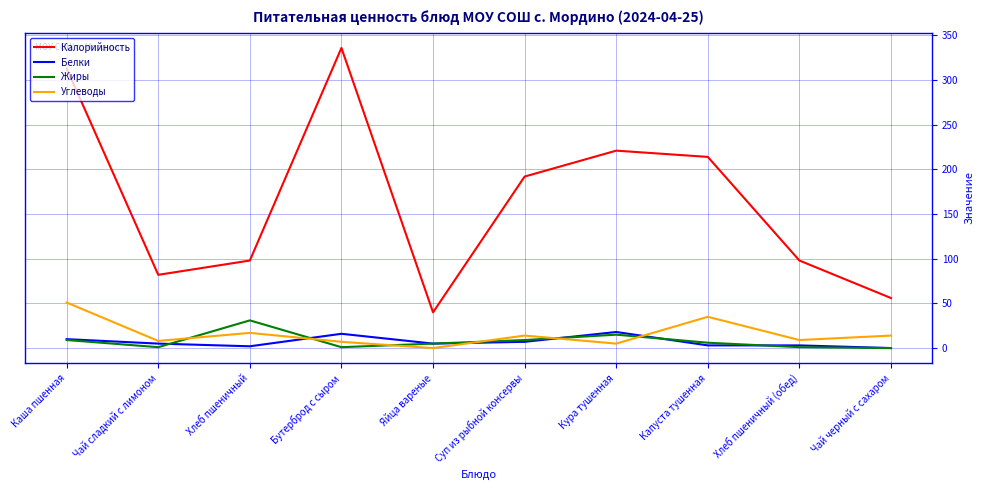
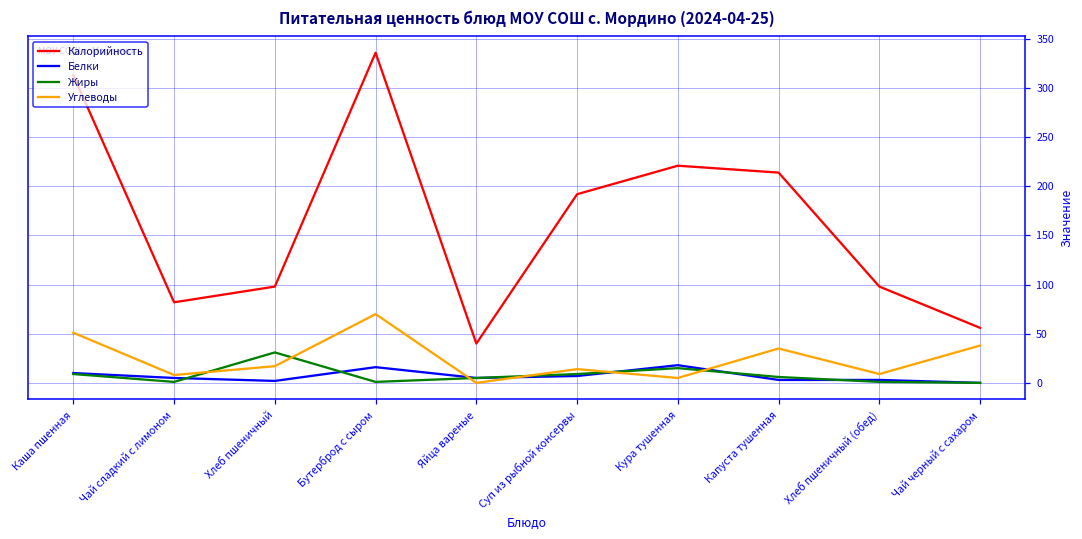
  {
    "Калорийность": {
      "Чай сладкий с лимоном": 80,
      "Хлеб пшеничный": 100,
      "Бутерброд с сыром": 340,
      "Яйца вареные": 40,
      "Суп из рыбной консервы": 190,
      "Кура тушенная": 220,
      "Капуста тушенная": 210,
      "Хлеб пшеничный (обед)": 100,
      "Чай черный с сахаром": 60
    },
    "Белки": {
      "Чай сладкий с лимоном": 10,
      "Хлеб пшеничный": 0,
      "Бутерброд с сыром": 20,
      "Кура тушенная": 20,
      "Капуста тушенная": 0
    },
    "Жиры": {
      "Чай сладкий с лимоном": 0,
      "Хлеб пшеничный": 30,
      "Бутерброд с сыром": 0,
      "Кура тушенная": 20,
      "Капуста тушенная": 10
    },
    "Углеводы": {
      "Каша пшенная": 50,
      "Чай сладкий с лимоном": 10,
      "Хлеб пшеничный": 20,
-     "Бутерброд с сыром": 10,
+     "Бутерброд с сыром": 70,
      "Яйца вареные": 0,
      "Суп из рыбной консервы": 10,
      "Кура тушенная": 10,
      "Капуста тушенная": 40,
      "Хлеб пшеничный (обед)": 10,
-     "Чай черный с сахаром": 10
+     "Чай черный с сахаром": 40
    }
  }
